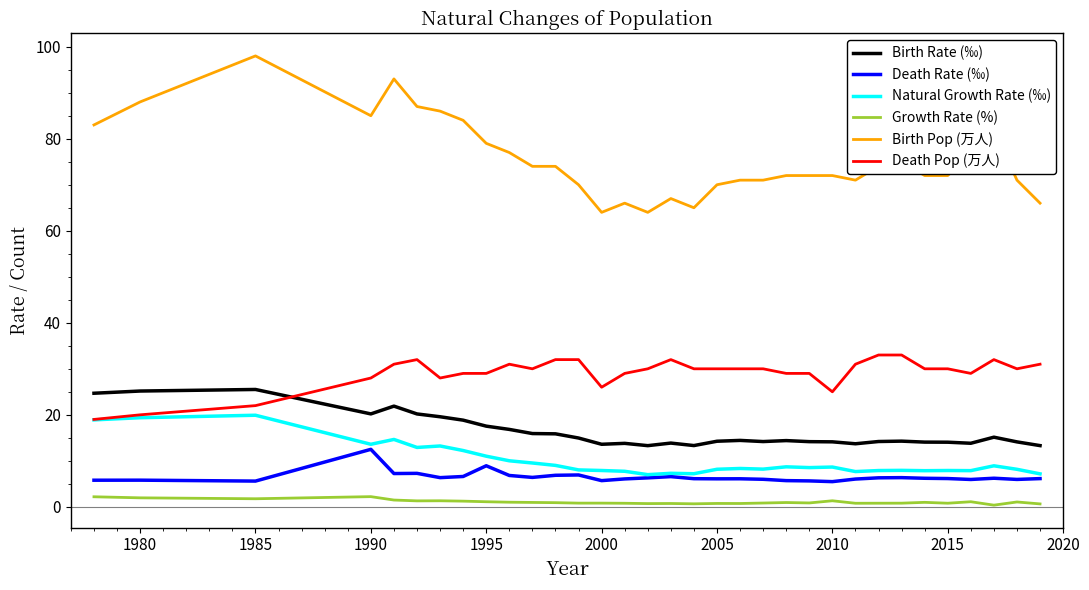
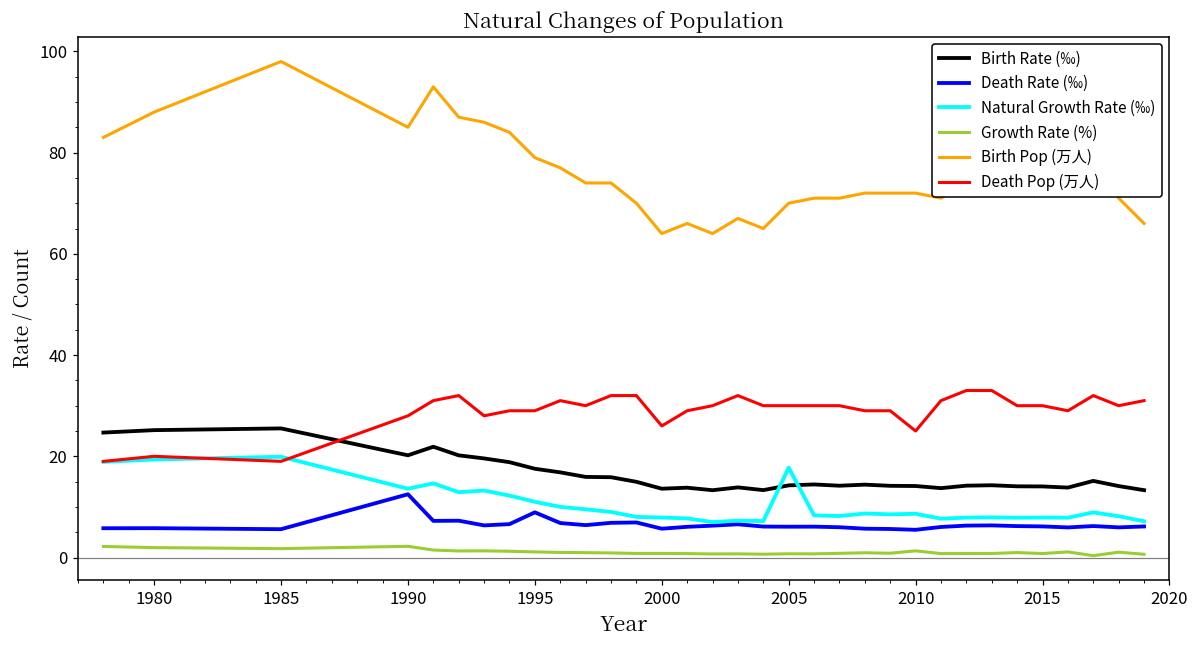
  {
    "Birth Rate (‰)": {
      "1980": 25,
      "1985": 26,
      "1990": 20,
      "1995": 18,
      "2000": 14,
      "2005": 14,
      "2010": 14,
      "2015": 14
    },
    "Death Rate (‰)": {
      "1980": 6,
      "1985": 6,
      "1990": 13,
      "1995": 9,
      "2000": 6,
      "2005": 6,
      "2010": 5,
      "2015": 6
    },
    "Natural Growth Rate (‰)": {
      "1980": 19,
      "1985": 20,
      "1990": 14,
      "1995": 11,
      "2000": 8,
-     "2005": 8,
+     "2005": 18,
      "2010": 9,
      "2015": 8
    },
    "Growth Rate (%)": {
      "1980": 2,
      "1985": 2,
      "1990": 2,
      "1995": 1,
      "2000": 1,
      "2005": 1,
      "2010": 1,
      "2015": 1
    },
    "Birth Pop (万人)": {
      "1980": 88,
      "1985": 98,
      "1990": 85,
      "1995": 79,
      "2000": 64,
      "2005": 70,
      "2010": 72,
      "2015": 72
    },
    "Death Pop (万人)": {
      "1980": 20,
-     "1985": 22,
+     "1985": 19,
      "1990": 28,
      "1995": 29,
      "2000": 26,
      "2005": 30,
      "2010": 25,
      "2015": 30
    }
  }
